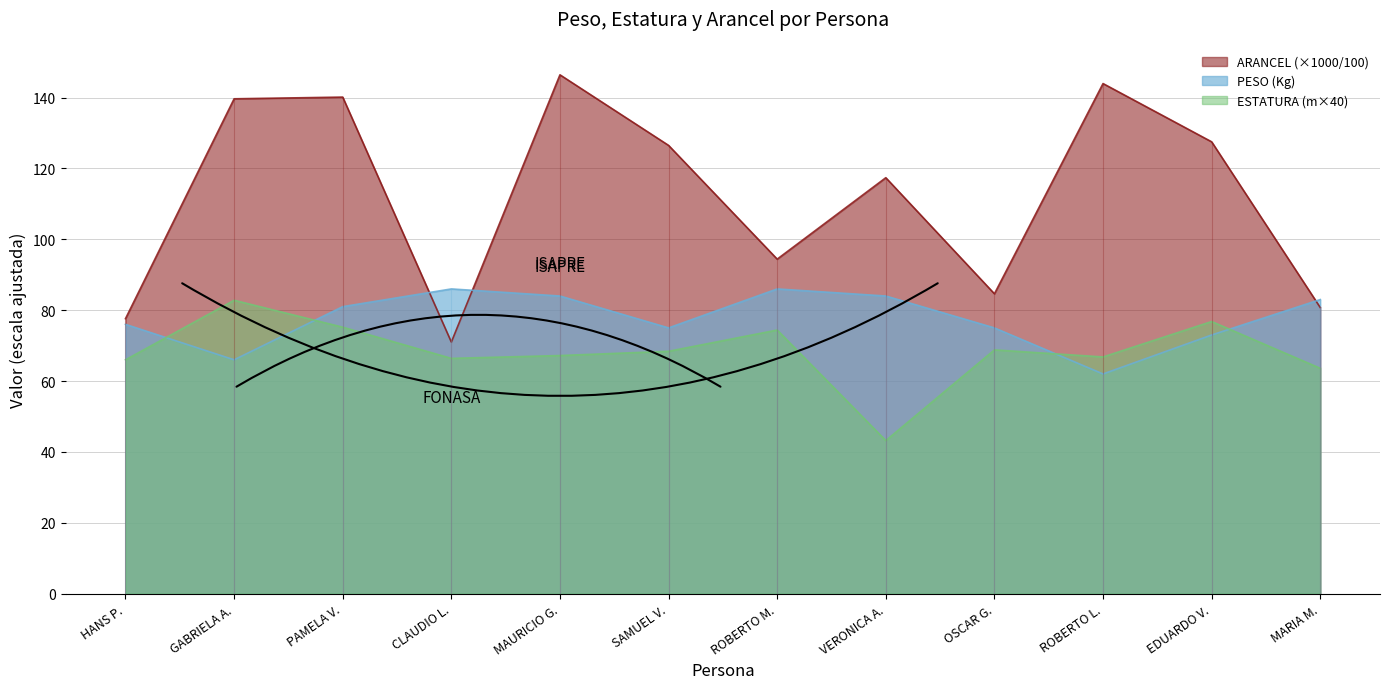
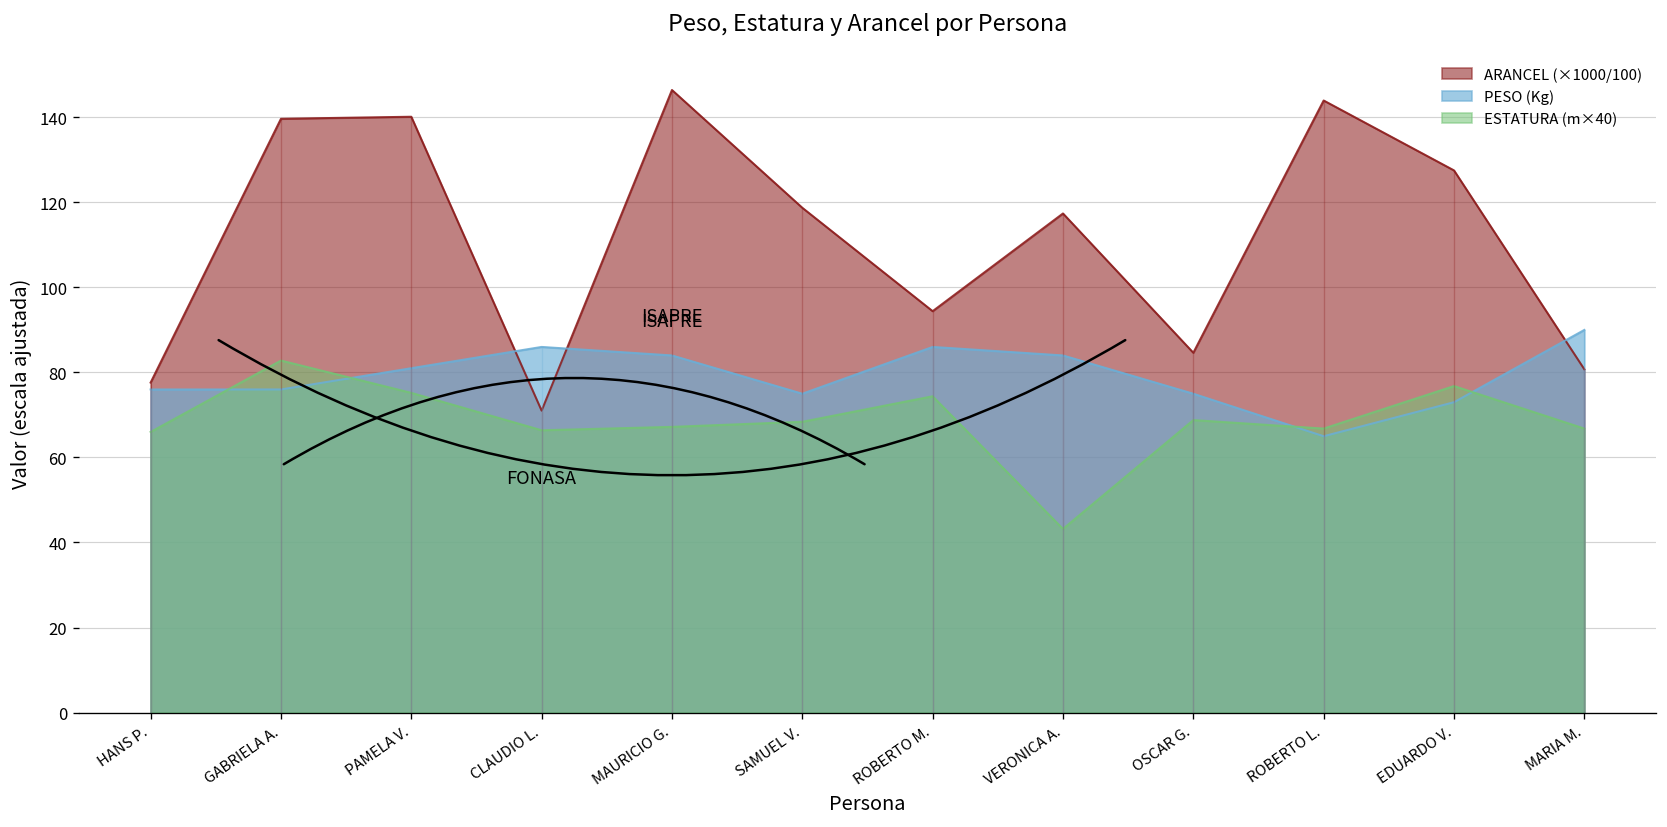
  {
    "ARANCEL (×1000/100)": {
      "HANS P.": 78,
      "GABRIELA A.": 140,
      "PAMELA V.": 140,
      "CLAUDIO L.": 71,
      "MAURICIO G.": 146,
-     "SAMUEL V.": 127,
+     "SAMUEL V.": 119,
      "ROBERTO M.": 94,
      "VERONICA A.": 117,
      "OSCAR G.": 85,
      "ROBERTO L.": 144,
      "EDUARDO V.": 128,
      "MARIA M.": 81
    },
    "PESO (Kg)": {
      "HANS P.": 76,
-     "GABRIELA A.": 66,
+     "GABRIELA A.": 76,
      "PAMELA V.": 81,
      "CLAUDIO L.": 86,
      "MAURICIO G.": 84,
      "SAMUEL V.": 75,
      "ROBERTO M.": 86,
      "VERONICA A.": 84,
      "OSCAR G.": 75,
-     "ROBERTO L.": 62,
+     "ROBERTO L.": 65,
      "EDUARDO V.": 73,
-     "MARIA M.": 83
+     "MARIA M.": 90
    },
    "ESTATURA (m×40)": {
      "HANS P.": 66,
      "GABRIELA A.": 83,
      "PAMELA V.": 75,
      "CLAUDIO L.": 66,
      "MAURICIO G.": 67,
      "SAMUEL V.": 68,
      "ROBERTO M.": 74,
      "VERONICA A.": 43,
      "OSCAR G.": 69,
      "ROBERTO L.": 67,
      "EDUARDO V.": 77,
-     "MARIA M.": 64
+     "MARIA M.": 67
    }
  }
